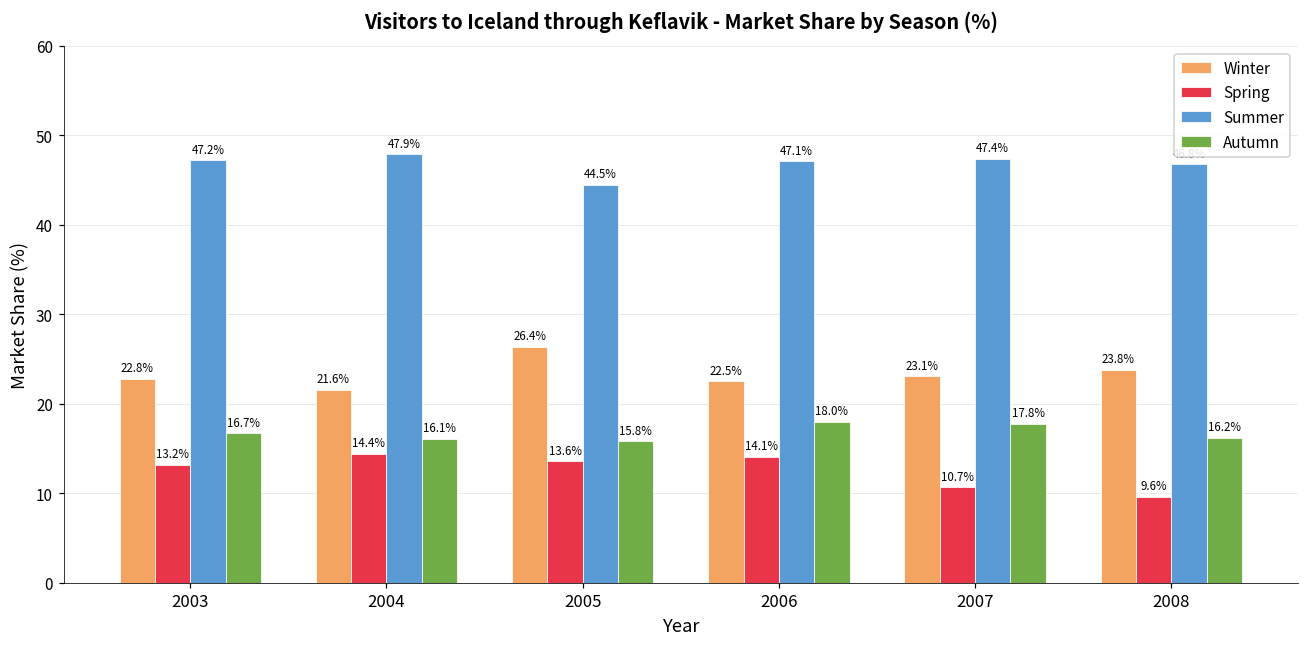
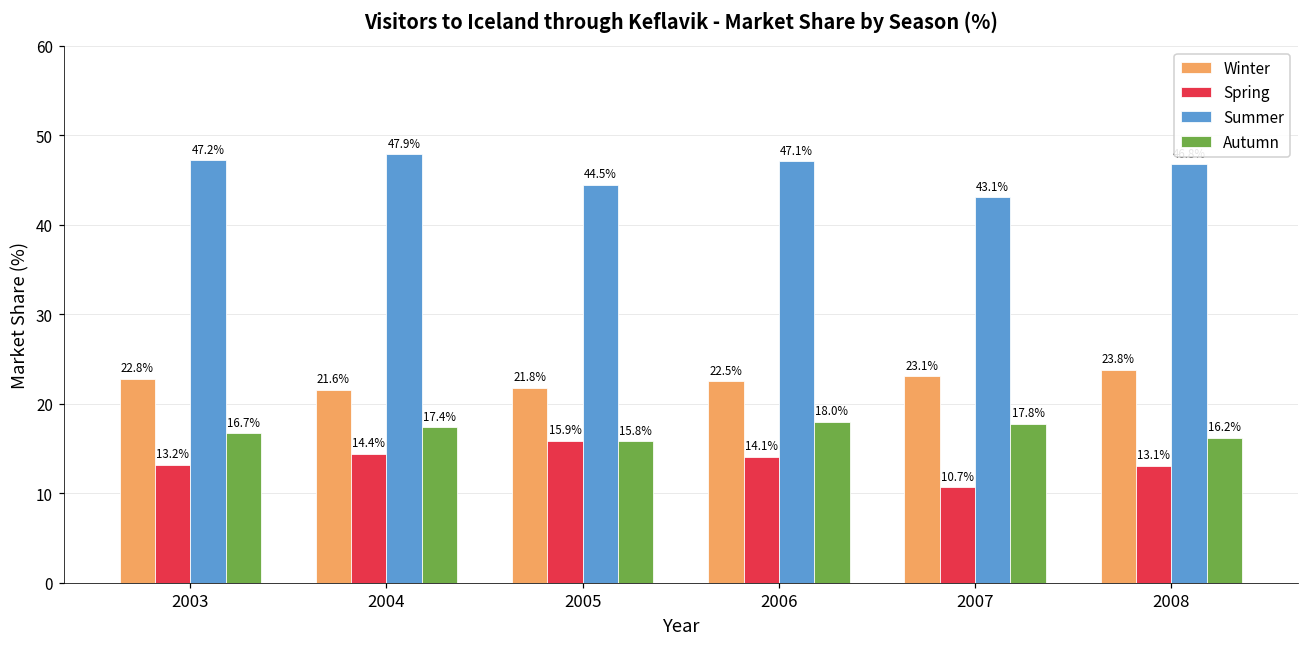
  {
    "Winter": {
      "2003": "22.8%",
      "2004": "21.6%",
-     "2005": "26.4%",
+     "2005": "21.8%",
      "2006": "22.5%",
      "2007": "23.1%",
      "2008": "23.8%"
    },
    "Spring": {
      "2003": "13.2%",
      "2004": "14.4%",
-     "2005": "13.6%",
+     "2005": "15.9%",
      "2006": "14.1%",
      "2007": "10.7%",
-     "2008": "9.6%"
+     "2008": "13.1%"
    },
    "Summer": {
      "2003": "47.2%",
      "2004": "47.9%",
      "2005": "44.5%",
      "2006": "47.1%",
-     "2007": "47.4%"
+     "2007": "43.1%"
    },
    "Autumn": {
      "2003": "16.7%",
-     "2004": "16.1%",
+     "2004": "17.4%",
      "2005": "15.8%",
      "2006": "18.0%",
      "2007": "17.8%",
      "2008": "16.2%"
    }
  }
